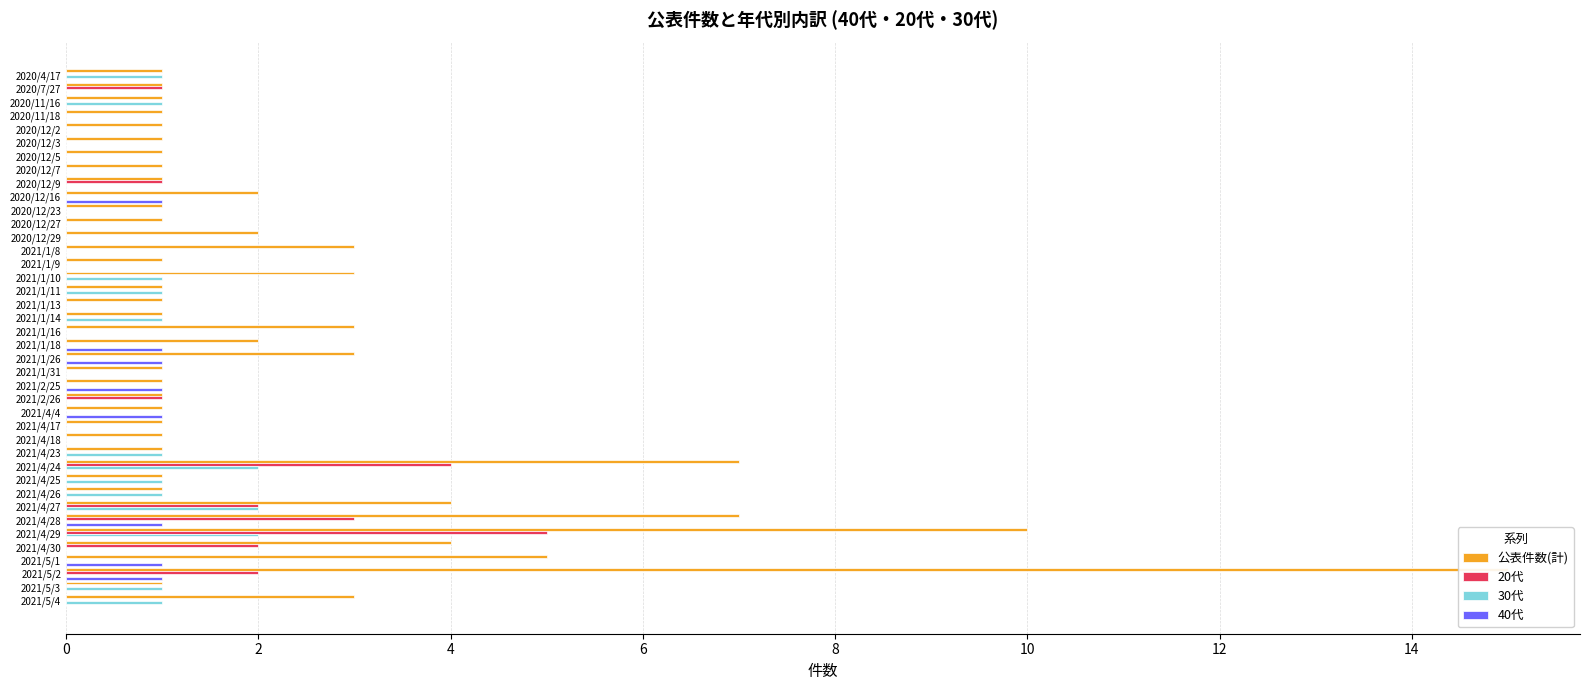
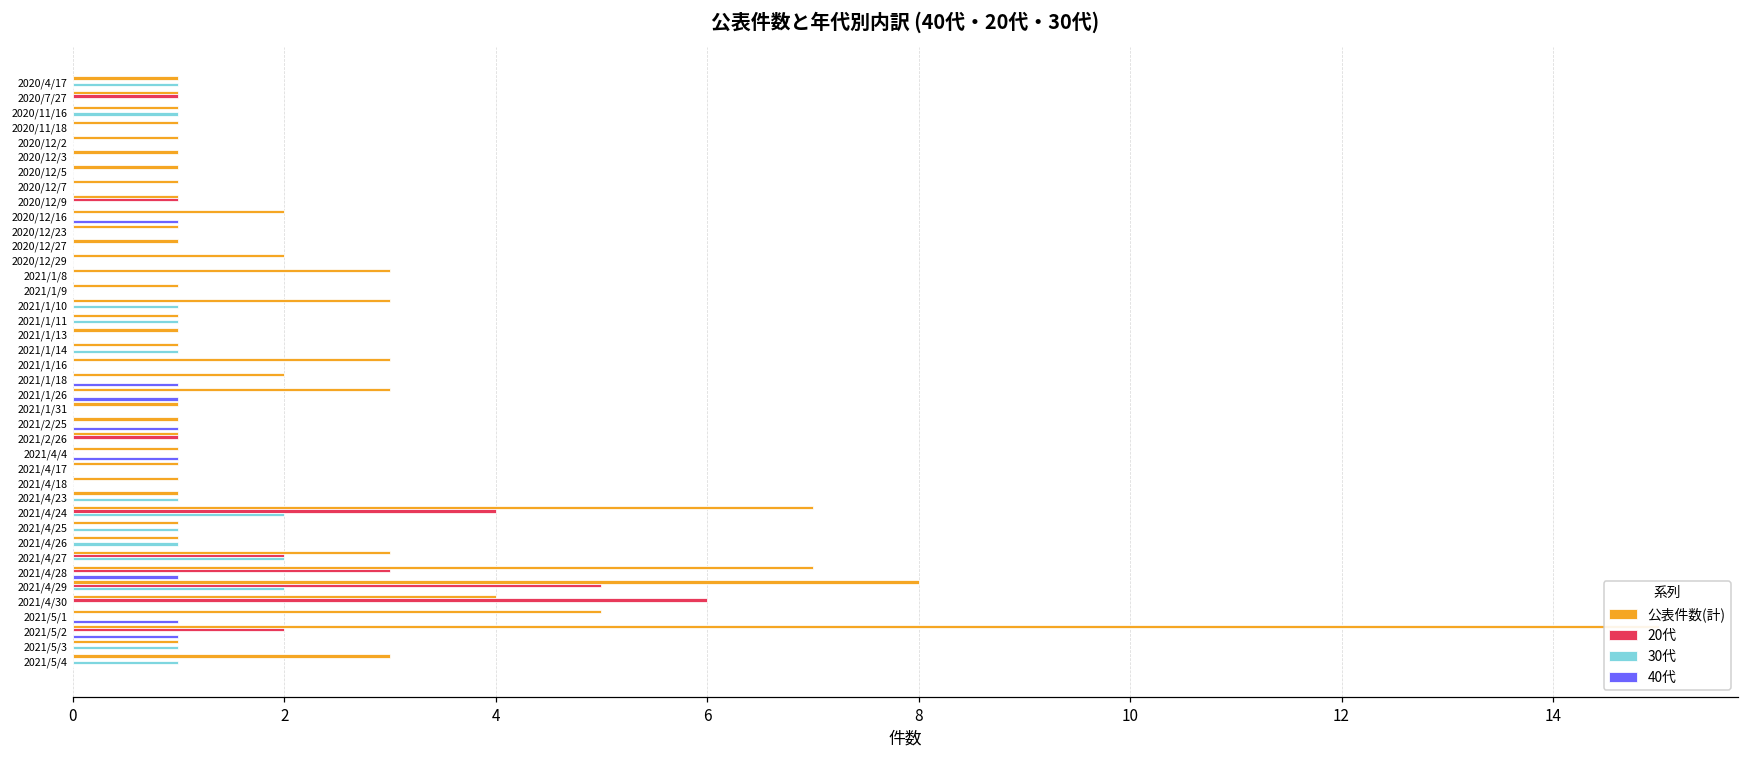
  {
    "公表件数(計)": {
      "2020/4/17": 1,
      "2020/7/27": 1,
      "2020/11/16": 1,
      "2020/11/18": 1,
      "2020/12/2": 1,
      "2020/12/3": 1,
      "2020/12/5": 1,
      "2020/12/7": 1,
      "2020/12/9": 1,
      "2020/12/16": 2,
      "2020/12/23": 1,
      "2020/12/27": 1,
      "2020/12/29": 2,
      "2021/1/8": 3,
      "2021/1/9": 1,
      "2021/1/10": 3,
      "2021/1/11": 1,
      "2021/1/13": 1,
      "2021/1/14": 1,
      "2021/1/16": 3,
      "2021/1/18": 2,
      "2021/1/26": 3,
      "2021/1/31": 1,
      "2021/2/25": 1,
      "2021/2/26": 1,
      "2021/4/4": 1,
      "2021/4/17": 1,
      "2021/4/18": 1,
      "2021/4/23": 1,
      "2021/4/24": 7,
      "2021/4/25": 1,
      "2021/4/26": 1,
-     "2021/4/27": 4,
+     "2021/4/27": 3,
      "2021/4/28": 7,
-     "2021/4/29": 10,
+     "2021/4/29": 8,
      "2021/4/30": 4,
      "2021/5/1": 5,
      "2021/5/3": 1,
      "2021/5/4": 3
    },
    "20代": {
      "2020/4/17": 0,
      "2020/7/27": 1,
      "2020/11/16": 0,
      "2020/11/18": 0,
      "2020/12/2": 0,
      "2020/12/3": 0,
      "2020/12/5": 0,
      "2020/12/7": 0,
      "2020/12/9": 1,
      "2020/12/16": 0,
      "2020/12/23": 0,
      "2020/12/27": 0,
      "2020/12/29": 0,
      "2021/1/8": 0,
      "2021/1/9": 0,
      "2021/1/10": 0,
      "2021/1/11": 0,
      "2021/1/13": 0,
      "2021/1/14": 0,
      "2021/1/16": 0,
      "2021/1/18": 0,
      "2021/1/26": 0,
      "2021/1/31": 0,
      "2021/2/25": 0,
      "2021/2/26": 1,
      "2021/4/4": 0,
      "2021/4/17": 0,
      "2021/4/18": 0,
      "2021/4/23": 0,
      "2021/4/24": 4,
      "2021/4/25": 0,
      "2021/4/26": 0,
      "2021/4/27": 2,
      "2021/4/28": 3,
      "2021/4/29": 5,
-     "2021/4/30": 2,
+     "2021/4/30": 6,
      "2021/5/1": 0,
      "2021/5/2": 2,
      "2021/5/3": 0,
      "2021/5/4": 0
    },
    "30代": {
      "2020/4/17": 1,
      "2020/7/27": 0,
      "2020/11/16": 1,
      "2020/11/18": 0,
      "2020/12/2": 0,
      "2020/12/3": 0,
      "2020/12/5": 0,
      "2020/12/7": 0,
      "2020/12/9": 0,
      "2020/12/16": 0,
      "2020/12/23": 0,
      "2020/12/27": 0,
      "2020/12/29": 0,
      "2021/1/8": 0,
      "2021/1/9": 0,
      "2021/1/10": 1,
      "2021/1/11": 1,
      "2021/1/13": 0,
      "2021/1/14": 1,
      "2021/1/16": 0,
      "2021/1/18": 0,
      "2021/1/26": 0,
      "2021/1/31": 0,
      "2021/2/25": 0,
      "2021/2/26": 0,
      "2021/4/4": 0,
      "2021/4/17": 0,
      "2021/4/18": 0,
      "2021/4/23": 1,
      "2021/4/24": 2,
      "2021/4/25": 1,
      "2021/4/26": 1,
      "2021/4/27": 2,
      "2021/4/28": 0,
      "2021/4/29": 2,
      "2021/4/30": 0,
      "2021/5/1": 0,
      "2021/5/2": 0,
      "2021/5/3": 1,
      "2021/5/4": 1
    },
    "40代": {
      "2020/4/17": 0,
      "2020/7/27": 0,
      "2020/11/16": 0,
      "2020/11/18": 0,
      "2020/12/2": 0,
      "2020/12/3": 0,
      "2020/12/5": 0,
      "2020/12/7": 0,
      "2020/12/9": 0,
      "2020/12/16": 1,
      "2020/12/23": 0,
      "2020/12/27": 0,
      "2020/12/29": 0,
      "2021/1/8": 0,
      "2021/1/9": 0,
      "2021/1/10": 0,
      "2021/1/11": 0,
      "2021/1/13": 0,
      "2021/1/14": 0,
      "2021/1/16": 0,
      "2021/1/18": 1,
      "2021/1/26": 1,
      "2021/1/31": 0,
      "2021/2/25": 1,
      "2021/2/26": 0,
      "2021/4/4": 1,
      "2021/4/17": 0,
      "2021/4/18": 0,
      "2021/4/23": 0,
      "2021/4/24": 0,
      "2021/4/25": 0,
      "2021/4/26": 0,
      "2021/4/27": 0,
      "2021/4/28": 1,
      "2021/4/29": 0,
      "2021/4/30": 0,
      "2021/5/1": 1,
      "2021/5/2": 1,
      "2021/5/3": 0,
      "2021/5/4": 0
    }
  }
